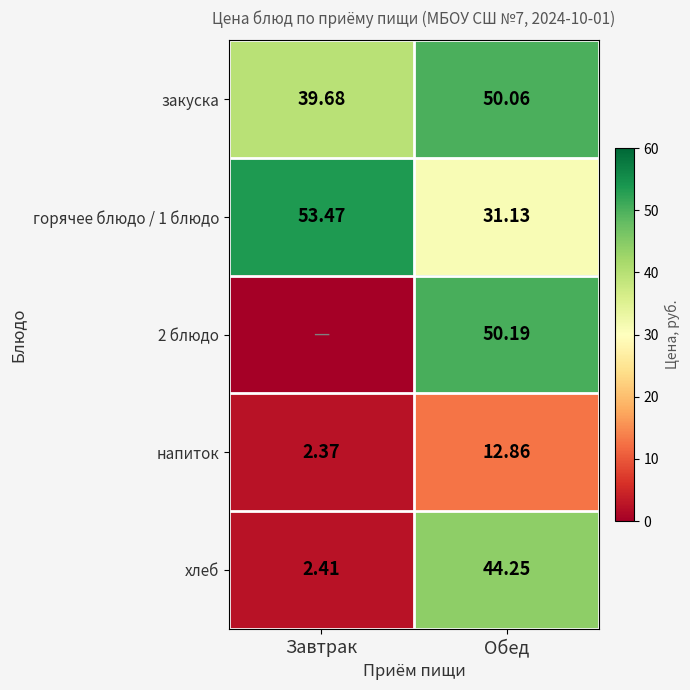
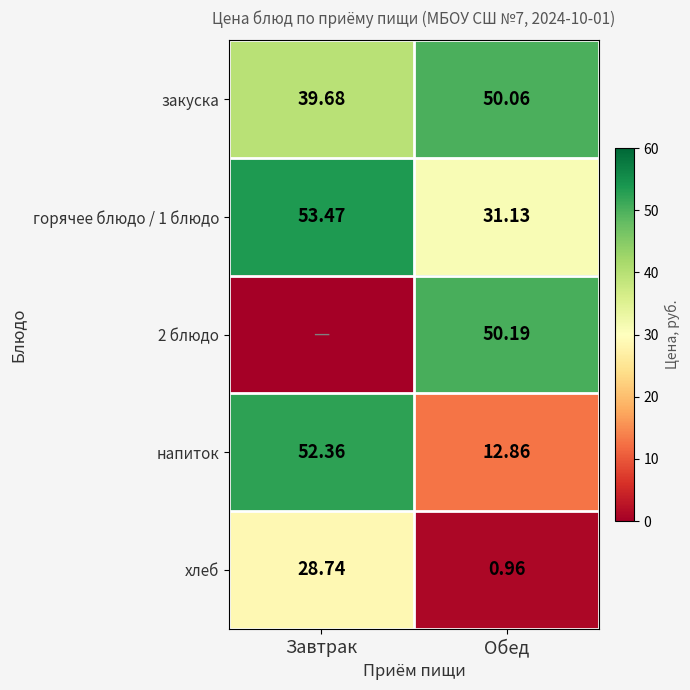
  {
    "закуска": {
      "Завтрак": 39.68,
      "Обед": 50.06
    },
    "горячее блюдо / 1 блюдо": {
      "Завтрак": 53.47,
      "Обед": 31.13
    },
    "2 блюдо": {
      "Обед": 50.19
    },
    "напиток": {
-     "Завтрак": 2.37,
+     "Завтрак": 52.36,
      "Обед": 12.86
    },
    "хлеб": {
-     "Завтрак": 2.41,
-     "Обед": 44.25
+     "Завтрак": 28.74,
+     "Обед": 0.96
    }
  }
